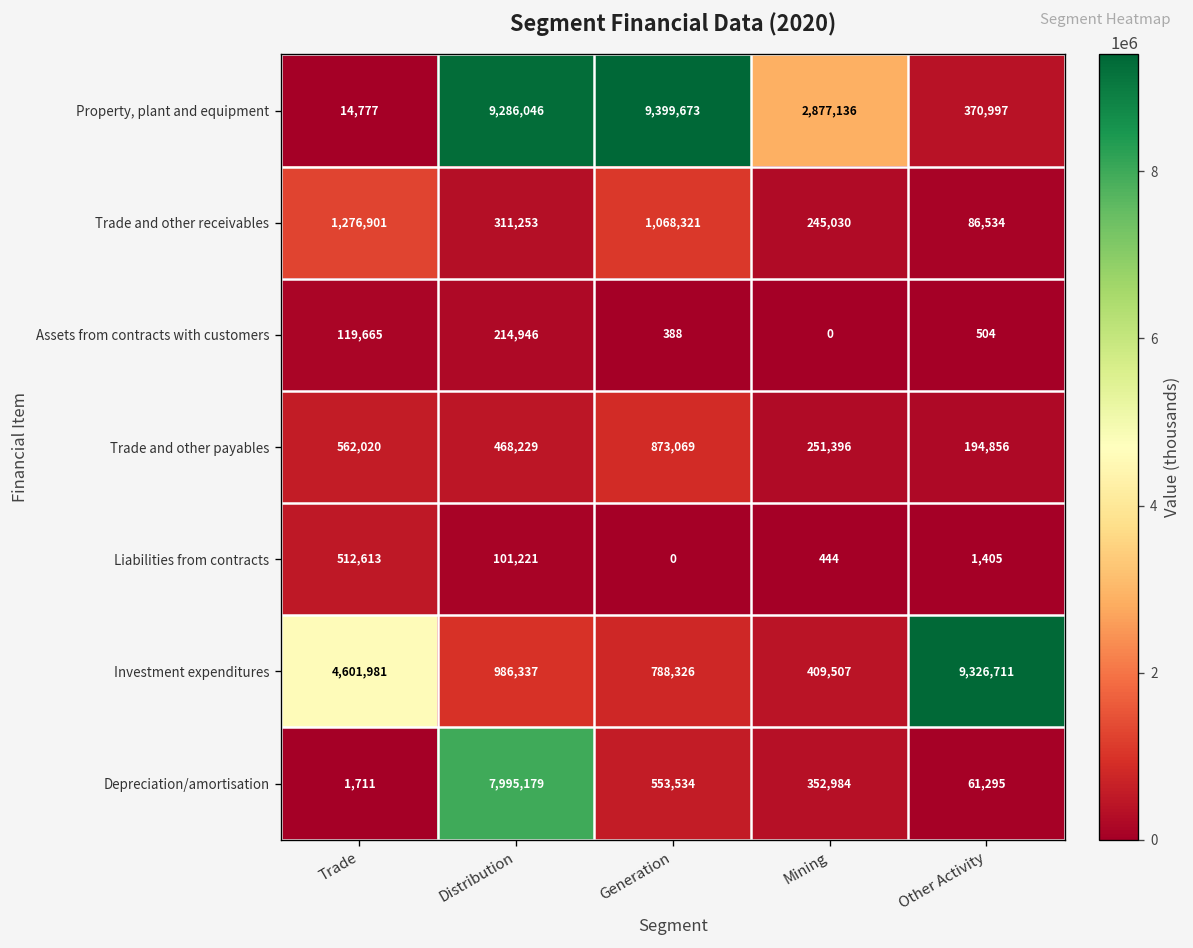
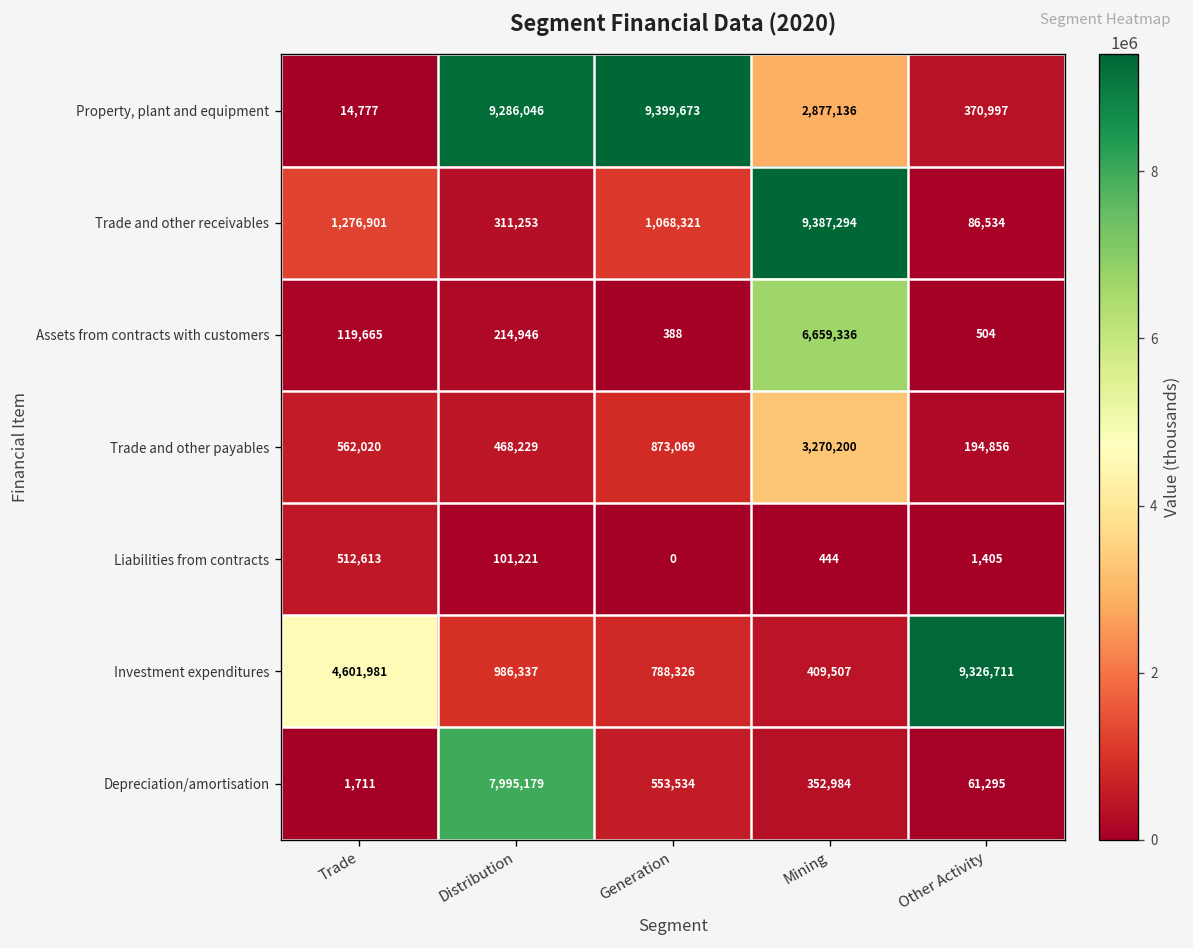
  {
    "Property, plant and equipment": {
      "Trade": "14,777",
      "Distribution": "9,286,046",
      "Generation": "9,399,673",
      "Mining": "2,877,136",
      "Other Activity": "370,997"
    },
    "Trade and other receivables": {
      "Trade": "1,276,901",
      "Distribution": "311,253",
      "Generation": "1,068,321",
-     "Mining": "245,030",
+     "Mining": "9,387,294",
      "Other Activity": "86,534"
    },
    "Assets from contracts with customers": {
      "Trade": "119,665",
      "Distribution": "214,946",
      "Generation": "388",
-     "Mining": "0",
+     "Mining": "6,659,336",
      "Other Activity": "504"
    },
    "Trade and other payables": {
      "Trade": "562,020",
      "Distribution": "468,229",
      "Generation": "873,069",
-     "Mining": "251,396",
+     "Mining": "3,270,200",
      "Other Activity": "194,856"
    },
    "Liabilities from contracts": {
      "Trade": "512,613",
      "Distribution": "101,221",
      "Generation": "0",
      "Mining": "444",
      "Other Activity": "1,405"
    },
    "Investment expenditures": {
      "Trade": "4,601,981",
      "Distribution": "986,337",
      "Generation": "788,326",
      "Mining": "409,507",
      "Other Activity": "9,326,711"
    },
    "Depreciation/amortisation": {
      "Trade": "1,711",
      "Distribution": "7,995,179",
      "Generation": "553,534",
      "Mining": "352,984",
      "Other Activity": "61,295"
    }
  }
